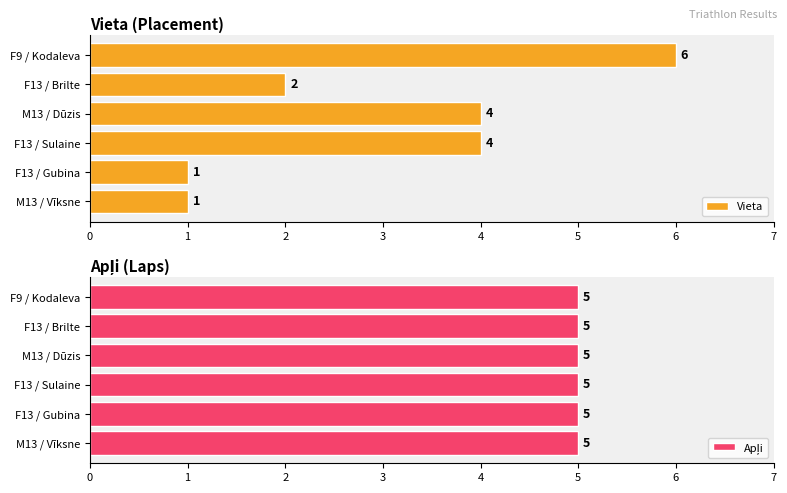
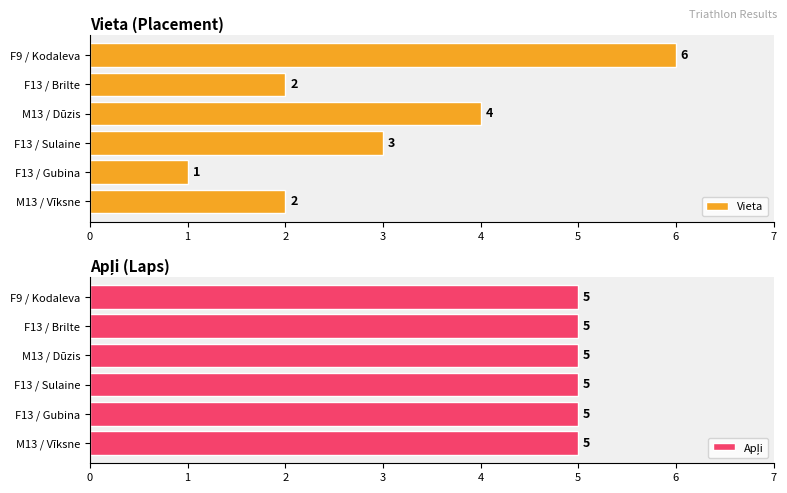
  {
    "Vieta (Placement)": {
      "F9 / Kodaleva": 6,
      "F13 / Brilte": 2,
      "M13 / Dūzis": 4,
-     "F13 / Sulaine": 4,
+     "F13 / Sulaine": 3,
      "F13 / Gubina": 1,
-     "M13 / Vīksne": 1
+     "M13 / Vīksne": 2
    },
    "Apļi (Laps)": {
      "F9 / Kodaleva": 5,
      "F13 / Brilte": 5,
      "M13 / Dūzis": 5,
      "F13 / Sulaine": 5,
      "F13 / Gubina": 5,
      "M13 / Vīksne": 5
    }
  }
